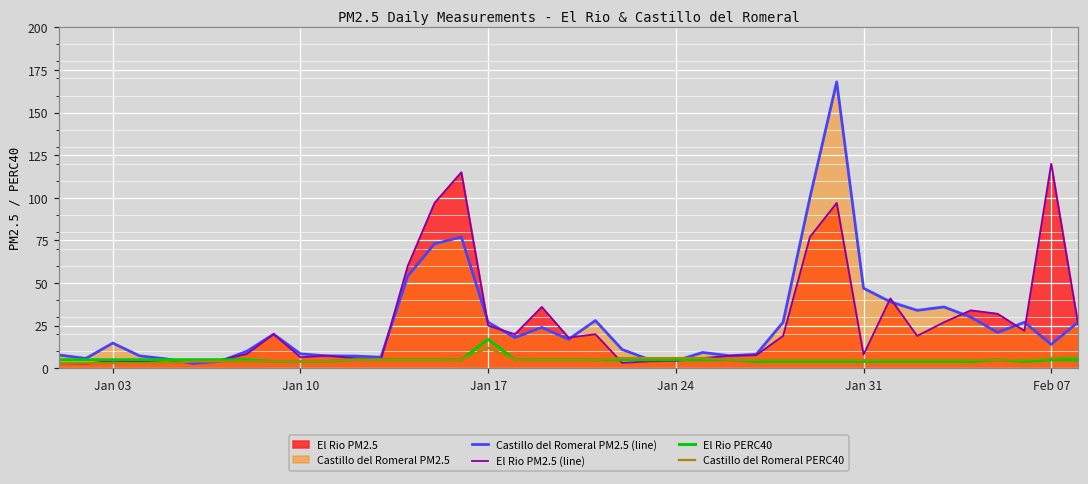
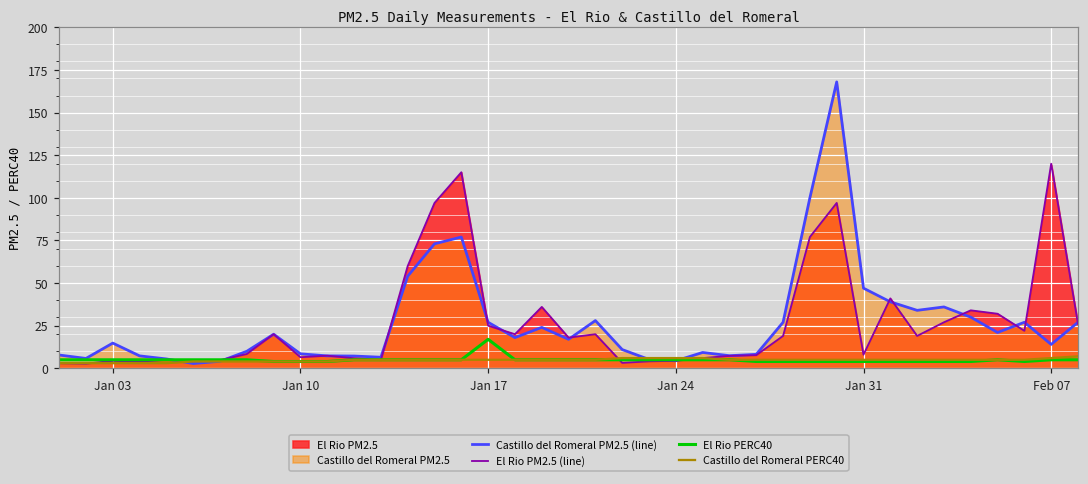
  {
    "Castillo del Romeral PM2.5": {
      "Jan 03": 15,
      "Jan 10": 9,
      "Jan 17": 27,
      "Jan 31": 47,
      "Feb 07": 14
    },
    "El Rio PM2.5": {
      "Jan 10": 7,
      "Jan 17": 25,
      "Jan 31": 8,
      "Feb 07": 120
    },
    "El Rio PERC40": {
      "Jan 17": 17
    },
    "Castillo del Romeral PERC40": {
-     "Jan 17": 12
+     "Jan 17": 5
    }
  }
